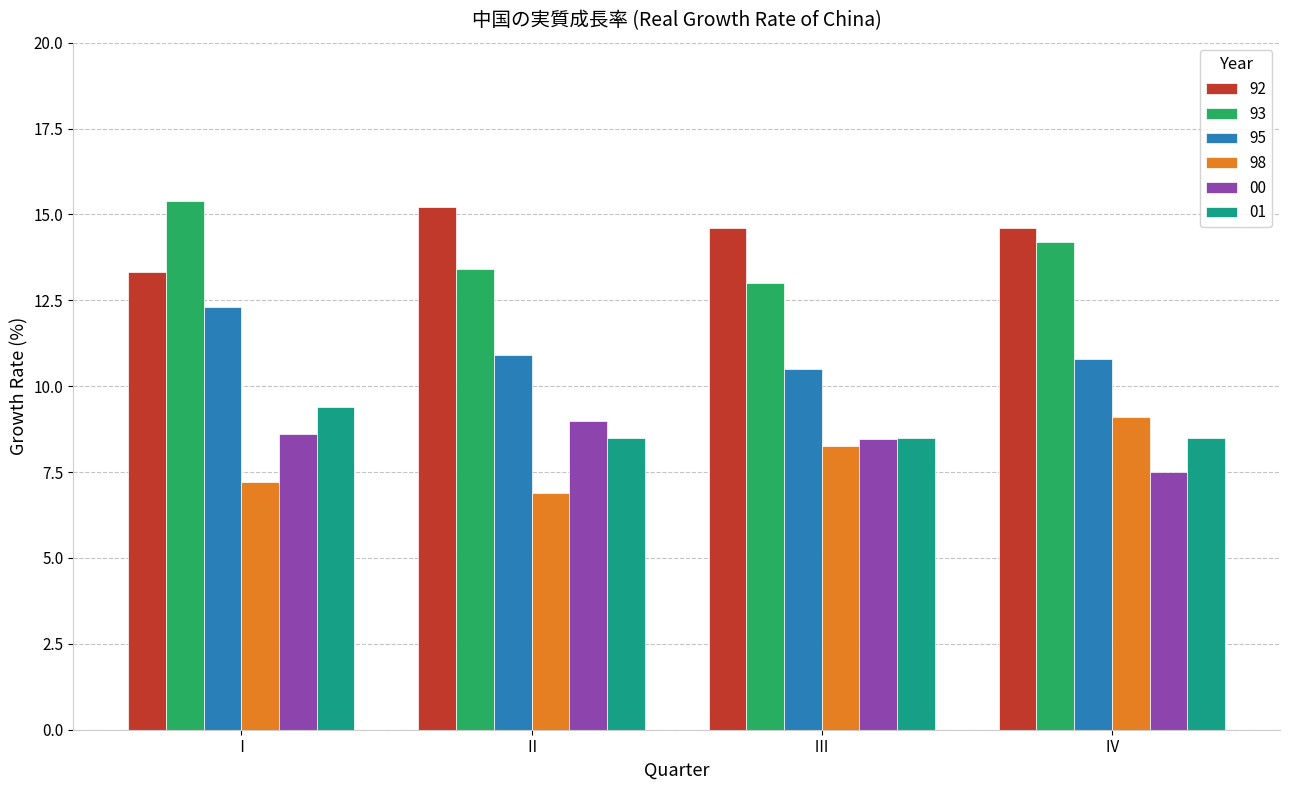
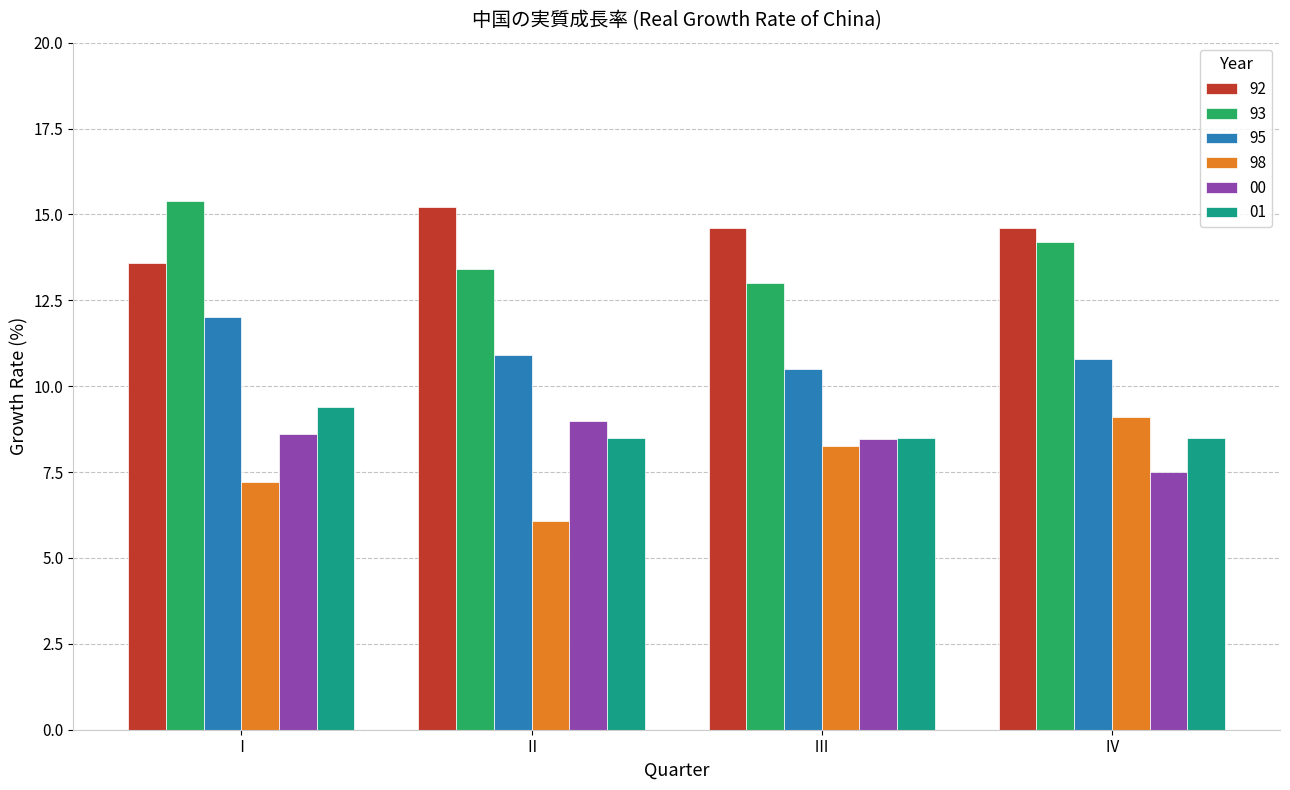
  {
    "92": {
-     "Ⅰ": 13.3,
+     "Ⅰ": 13.6,
      "Ⅱ": 15.2,
      "Ⅲ": 14.6,
      "Ⅳ": 14.6
    },
    "95": {
-     "Ⅰ": 12.3,
+     "Ⅰ": 12.0,
      "Ⅱ": 10.9,
      "Ⅲ": 10.5,
      "Ⅳ": 10.8
    },
    "98": {
      "Ⅰ": 7.2,
-     "Ⅱ": 6.9,
+     "Ⅱ": 6.1,
      "Ⅲ": 8.3,
      "Ⅳ": 9.1
    },
    "00": {
      "Ⅰ": 8.6,
      "Ⅱ": 9.0,
      "Ⅲ": 8.5,
      "Ⅳ": 7.5
    }
  }
